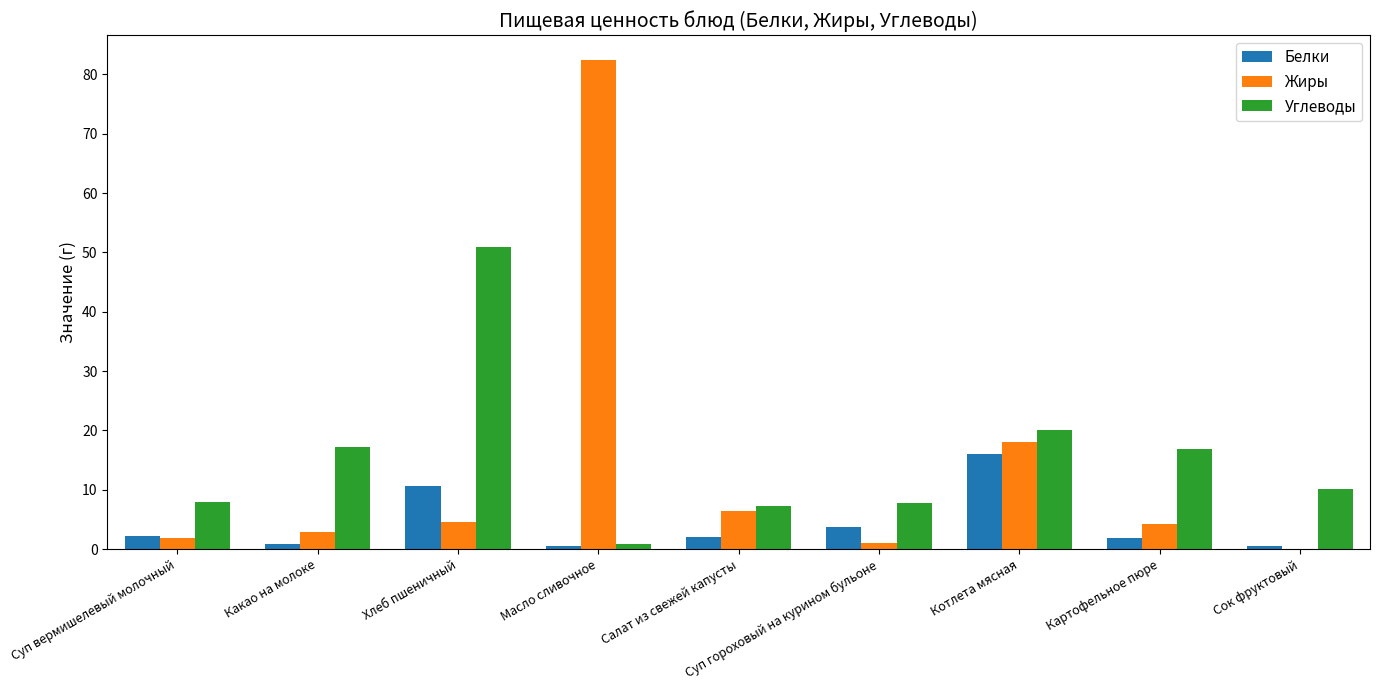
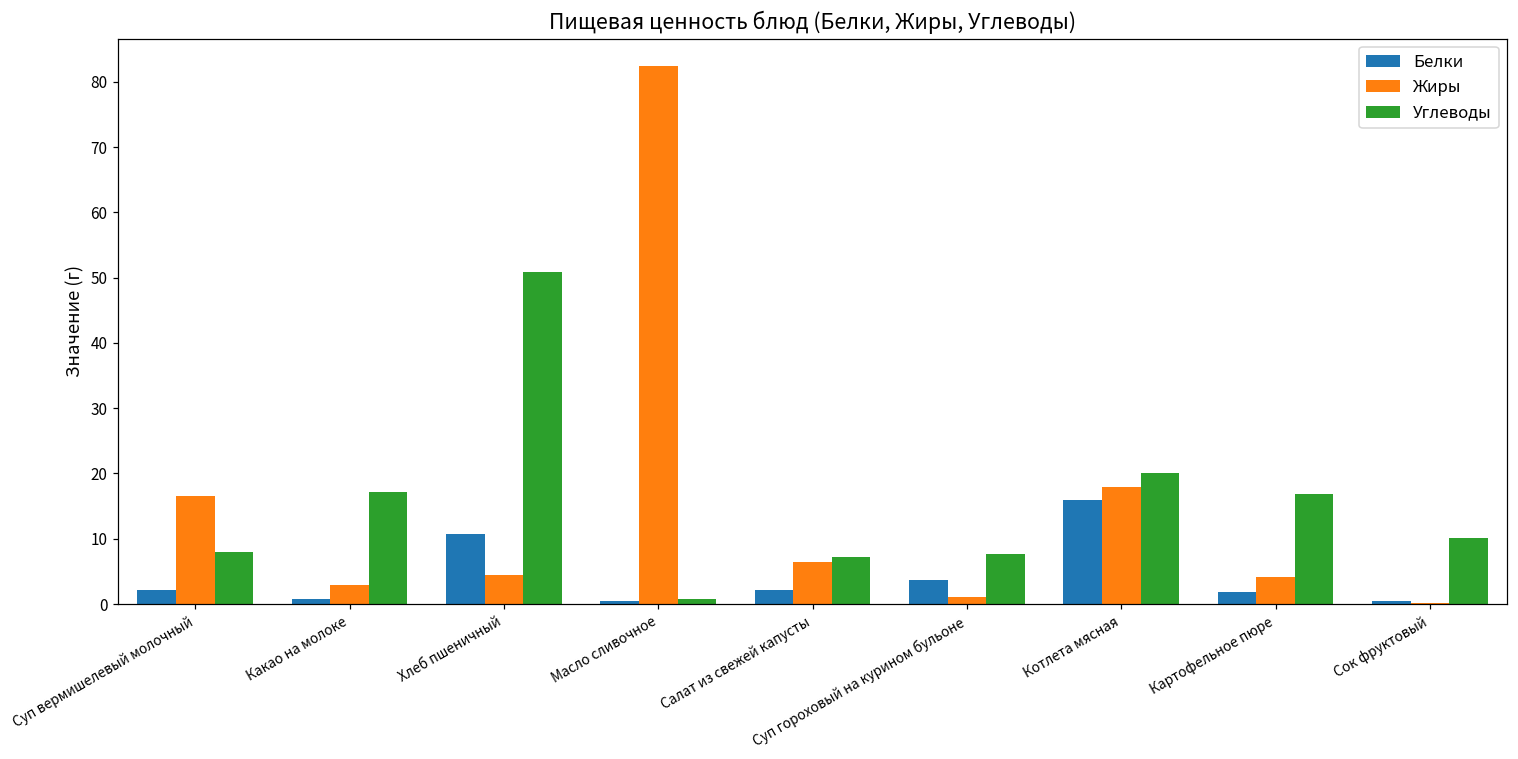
  {
    "Белки": {
      "Суп вермишелевый молочный": 2,
      "Какао на молоке": 1,
      "Хлеб пшеничный": 11,
      "Масло сливочное": 1,
      "Салат из свежей капусты": 2,
      "Суп гороховый на курином бульоне": 4,
      "Котлета мясная": 16,
      "Картофельное пюре": 2,
      "Сок фруктовый": 1
    },
    "Жиры": {
-     "Суп вермишелевый молочный": 2,
+     "Суп вермишелевый молочный": 17,
      "Какао на молоке": 3,
      "Хлеб пшеничный": 5,
      "Масло сливочное": 83,
      "Салат из свежей капусты": 6,
      "Суп гороховый на курином бульоне": 1,
      "Котлета мясная": 18,
      "Картофельное пюре": 4
    },
    "Углеводы": {
      "Суп вермишелевый молочный": 8,
      "Какао на молоке": 17,
      "Хлеб пшеничный": 51,
      "Масло сливочное": 1,
      "Салат из свежей капусты": 7,
      "Суп гороховый на курином бульоне": 8,
      "Котлета мясная": 20,
      "Картофельное пюре": 17,
      "Сок фруктовый": 10
    }
  }
